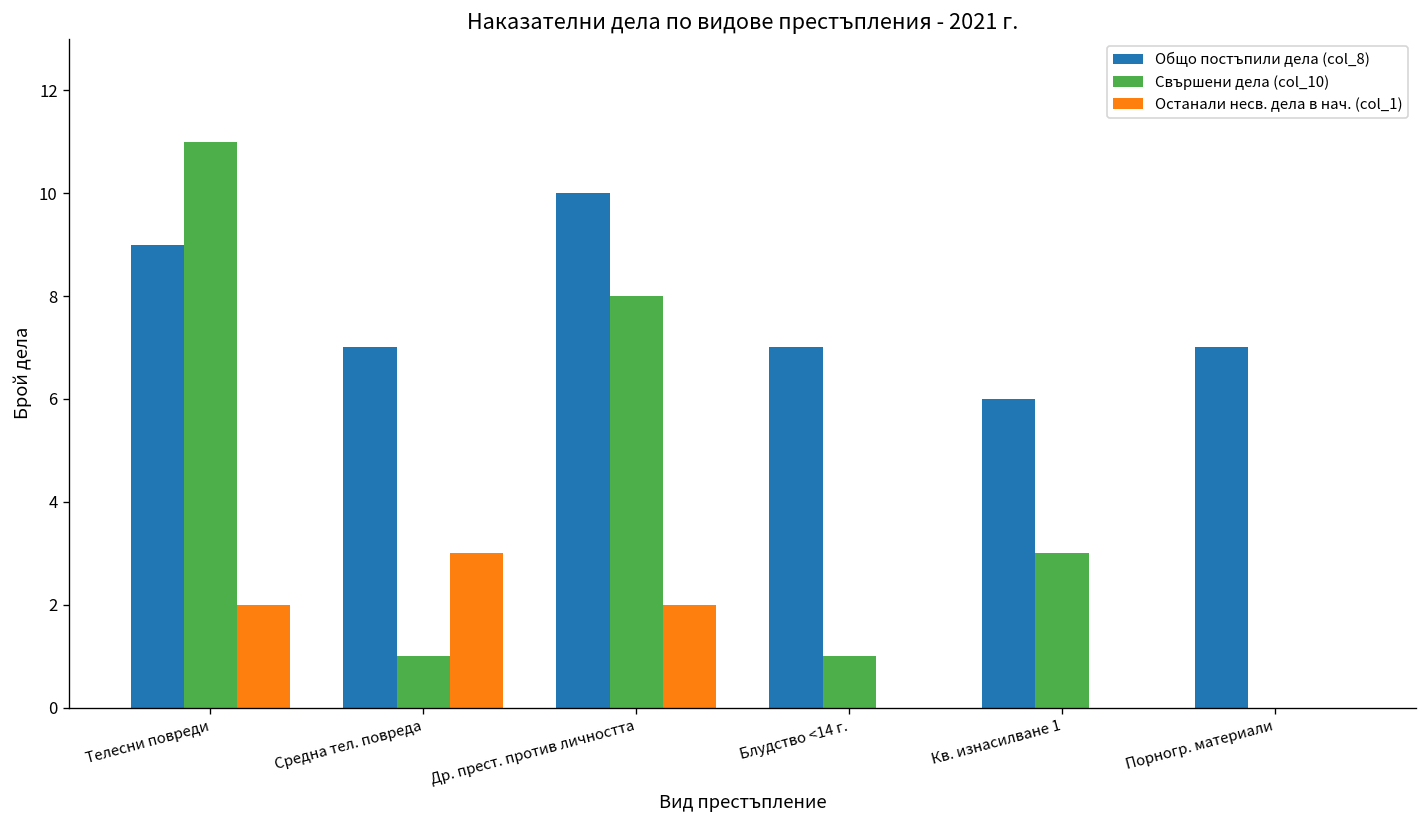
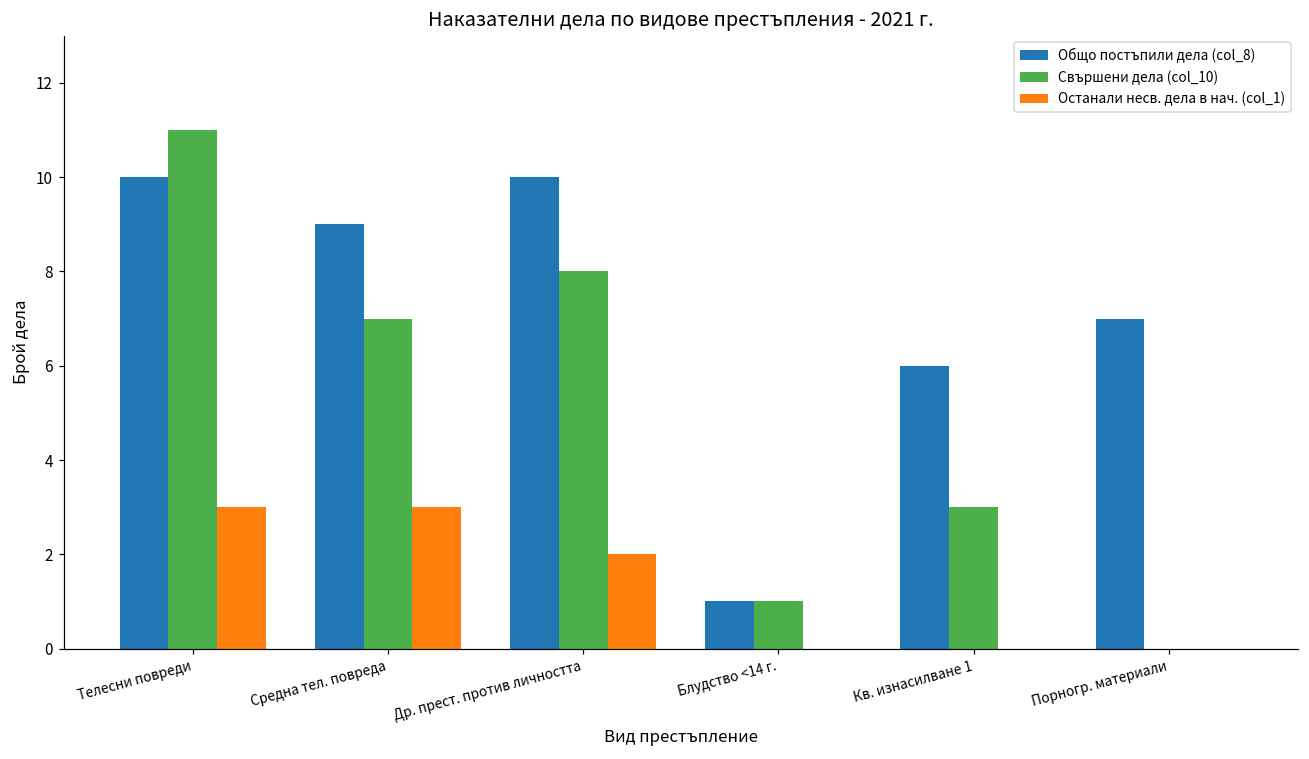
  {
    "Общо постъпили дела (col_8)": {
-     "Телесни повреди": 9,
-     "Средна тел. повреда": 7,
+     "Телесни повреди": 10,
+     "Средна тел. повреда": 9,
      "Др. прест. против личността": 10,
-     "Блудство <14 г.": 7,
+     "Блудство <14 г.": 1,
      "Кв. изнасилване 1": 6,
      "Порногр. материали": 7
    },
    "Свършени дела (col_10)": {
      "Телесни повреди": 11,
-     "Средна тел. повреда": 1,
+     "Средна тел. повреда": 7,
      "Др. прест. против личността": 8,
      "Блудство <14 г.": 1,
      "Кв. изнасилване 1": 3,
      "Порногр. материали": 0
    },
    "Останали несв. дела в нач. (col_1)": {
-     "Телесни повреди": 2,
+     "Телесни повреди": 3,
      "Средна тел. повреда": 3,
      "Др. прест. против личността": 2,
      "Блудство <14 г.": 0,
      "Кв. изнасилване 1": 0,
      "Порногр. материали": 0
    }
  }
